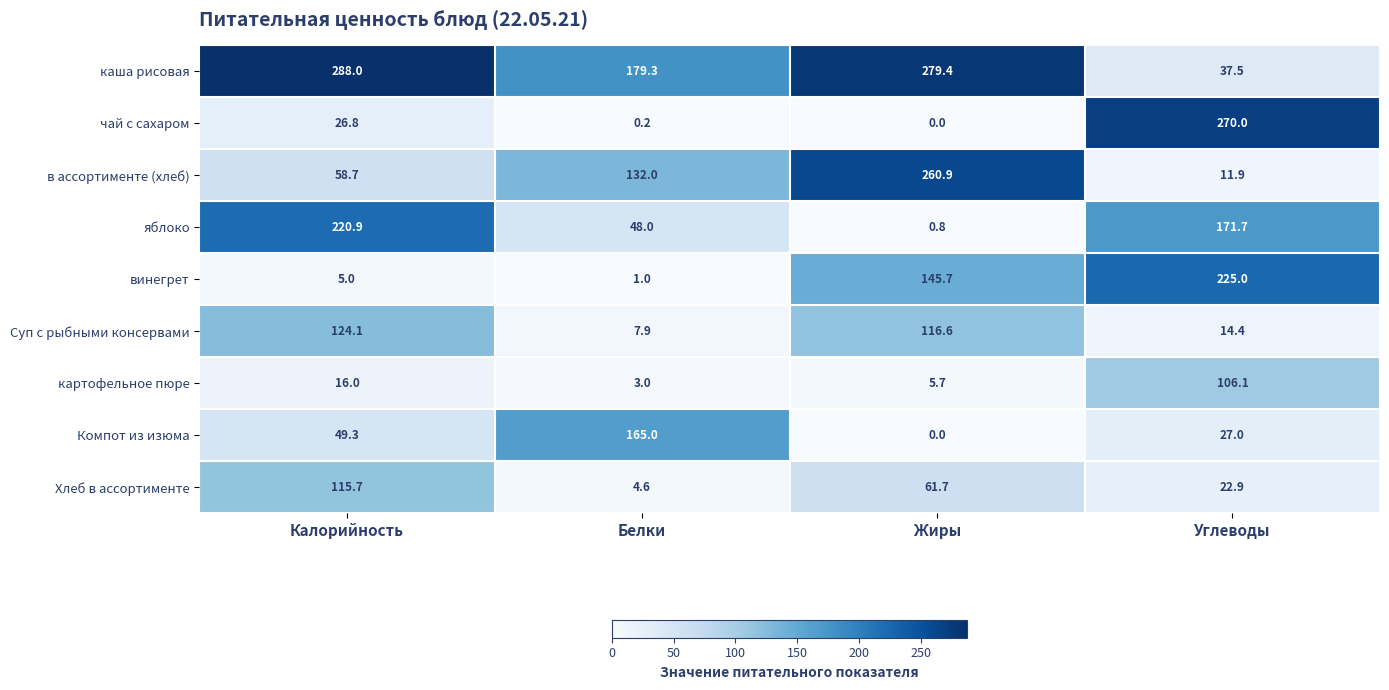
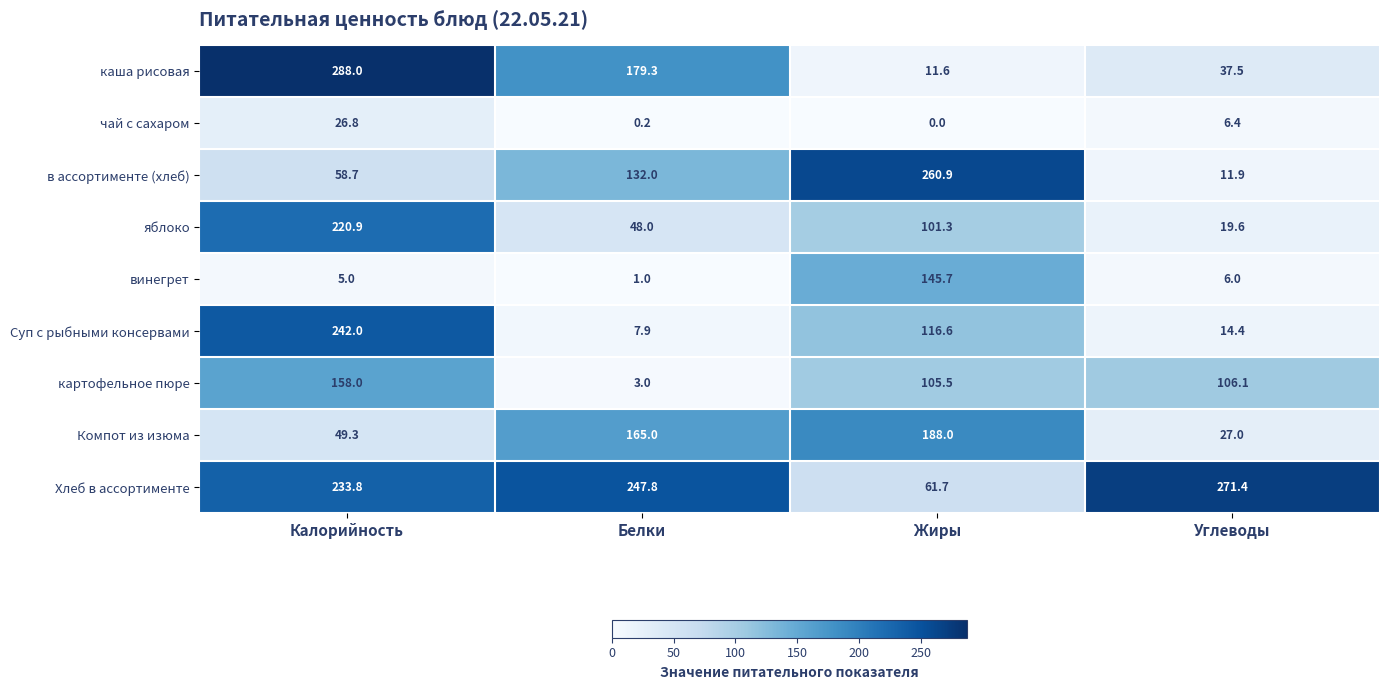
  {
    "каша рисовая": {
      "Калорийность": 288.0,
      "Белки": 179.3,
-     "Жиры": 279.4,
+     "Жиры": 11.6,
      "Углеводы": 37.5
    },
    "чай с сахаром": {
      "Калорийность": 26.8,
      "Белки": 0.2,
      "Жиры": 0.0,
-     "Углеводы": 270.0
+     "Углеводы": 6.4
    },
    "в ассортименте (хлеб)": {
      "Калорийность": 58.7,
      "Белки": 132.0,
      "Жиры": 260.9,
      "Углеводы": 11.9
    },
    "яблоко": {
      "Калорийность": 220.9,
      "Белки": 48.0,
-     "Жиры": 0.8,
-     "Углеводы": 171.7
+     "Жиры": 101.3,
+     "Углеводы": 19.6
    },
    "винегрет": {
      "Калорийность": 5.0,
      "Белки": 1.0,
      "Жиры": 145.7,
-     "Углеводы": 225.0
+     "Углеводы": 6.0
    },
    "Суп с рыбными консервами": {
-     "Калорийность": 124.1,
+     "Калорийность": 242.0,
      "Белки": 7.9,
      "Жиры": 116.6,
      "Углеводы": 14.4
    },
    "картофельное пюре": {
-     "Калорийность": 16.0,
+     "Калорийность": 158.0,
      "Белки": 3.0,
-     "Жиры": 5.7,
+     "Жиры": 105.5,
      "Углеводы": 106.1
    },
    "Компот из изюма": {
      "Калорийность": 49.3,
      "Белки": 165.0,
-     "Жиры": 0.0,
+     "Жиры": 188.0,
      "Углеводы": 27.0
    },
    "Хлеб в ассортименте": {
-     "Калорийность": 115.7,
-     "Белки": 4.6,
+     "Калорийность": 233.8,
+     "Белки": 247.8,
      "Жиры": 61.7,
-     "Углеводы": 22.9
+     "Углеводы": 271.4
    }
  }
